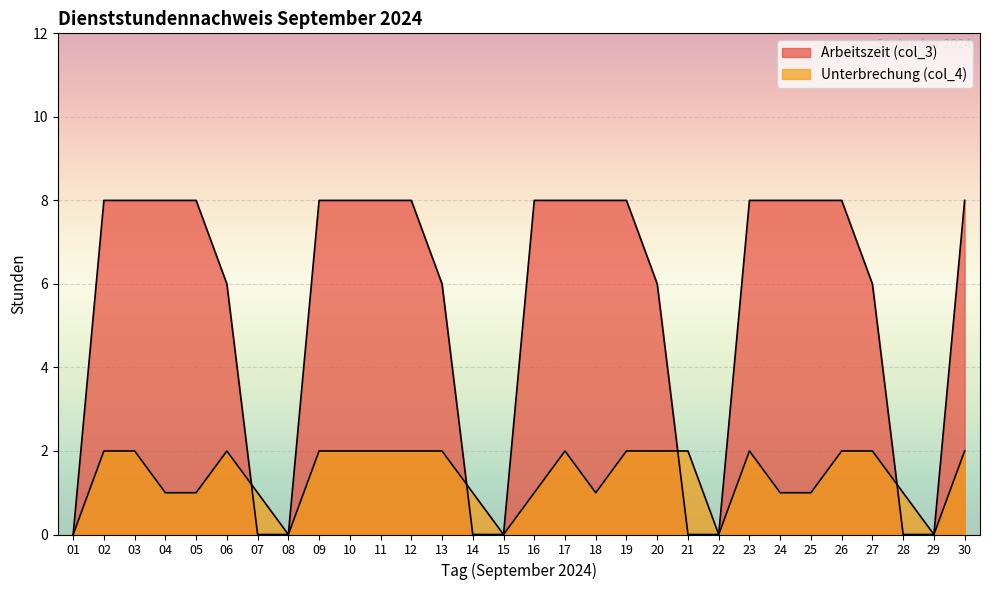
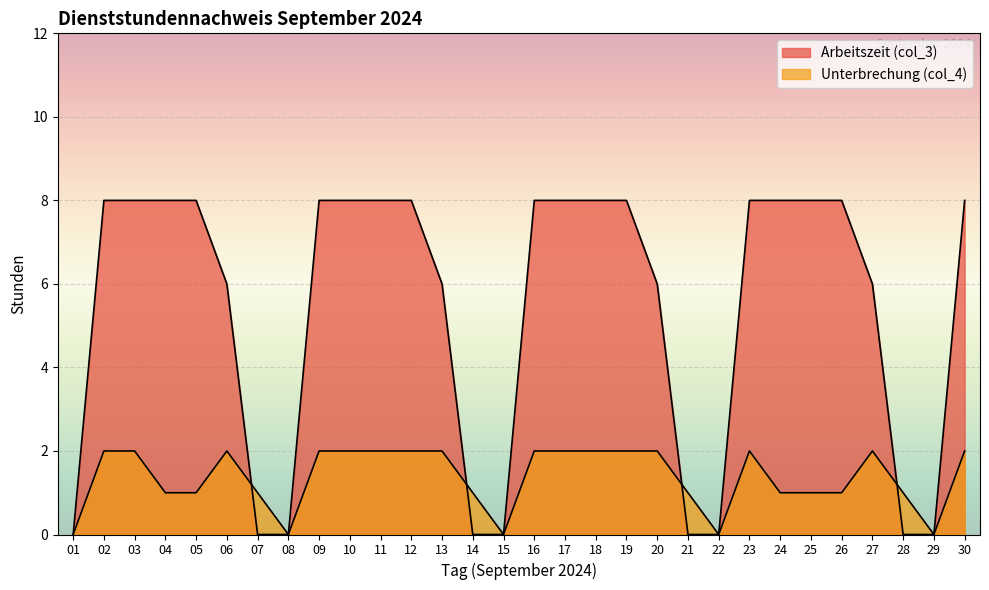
  {
    "Arbeitszeit (col_3)": {
      "02": 8,
      "03": 8,
      "04": 8,
      "05": 8,
      "06": 6,
      "07": 0,
      "09": 8,
      "10": 8,
      "11": 8,
      "12": 8,
      "13": 6,
      "14": 0,
      "16": 8,
      "17": 8,
      "18": 8,
      "19": 8,
      "20": 6,
      "21": 0,
      "23": 8,
      "24": 8,
      "25": 8,
      "26": 8,
      "27": 6,
      "28": 0,
      "30": 8
    },
    "Unterbrechung (col_4)": {
      "02": 2,
      "03": 2,
      "04": 1,
      "05": 1,
      "06": 2,
      "07": 1,
      "09": 2,
      "10": 2,
      "11": 2,
      "12": 2,
      "13": 2,
      "14": 1,
-     "16": 1,
+     "16": 2,
      "17": 2,
-     "18": 1,
+     "18": 2,
      "19": 2,
      "20": 2,
-     "21": 2,
+     "21": 1,
      "23": 2,
      "24": 1,
      "25": 1,
-     "26": 2,
+     "26": 1,
      "27": 2,
      "28": 1,
      "30": 2
    }
  }
